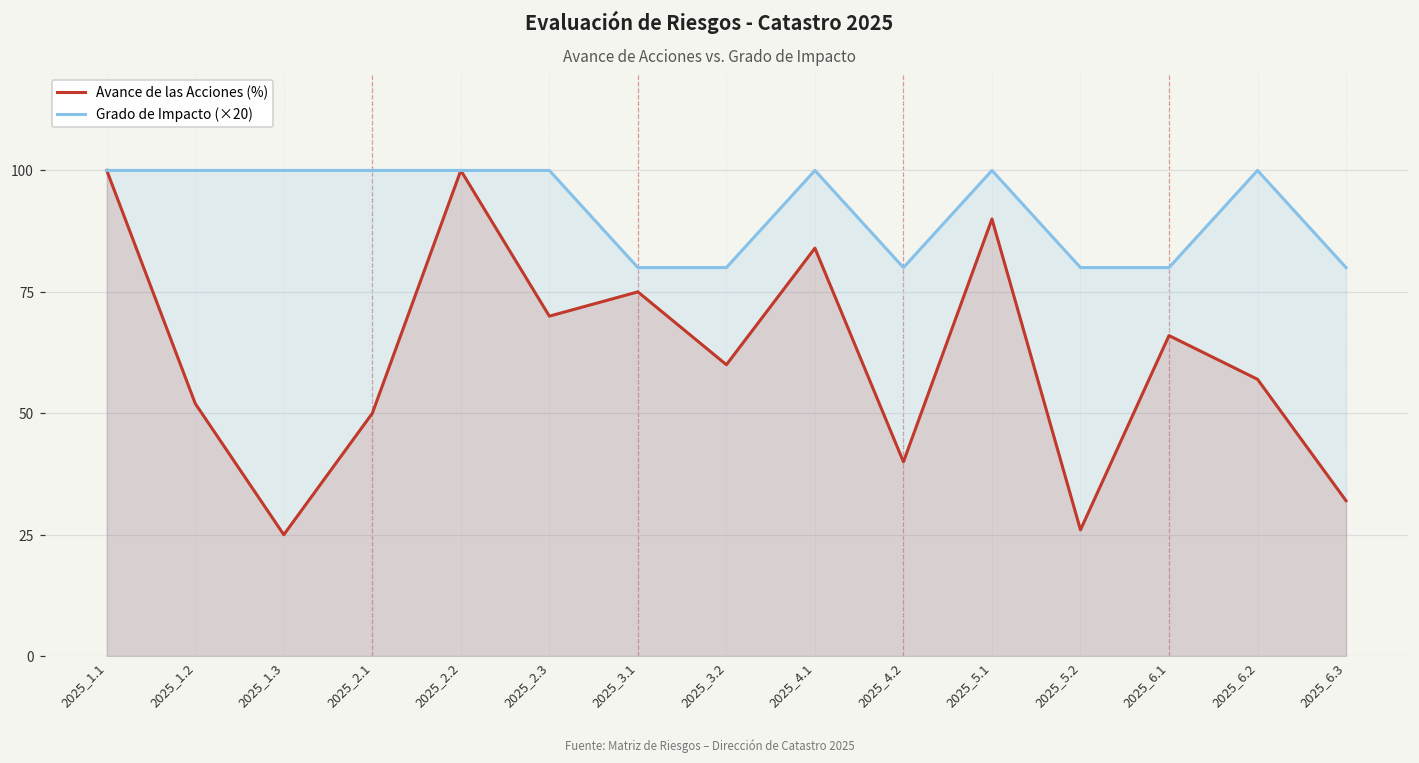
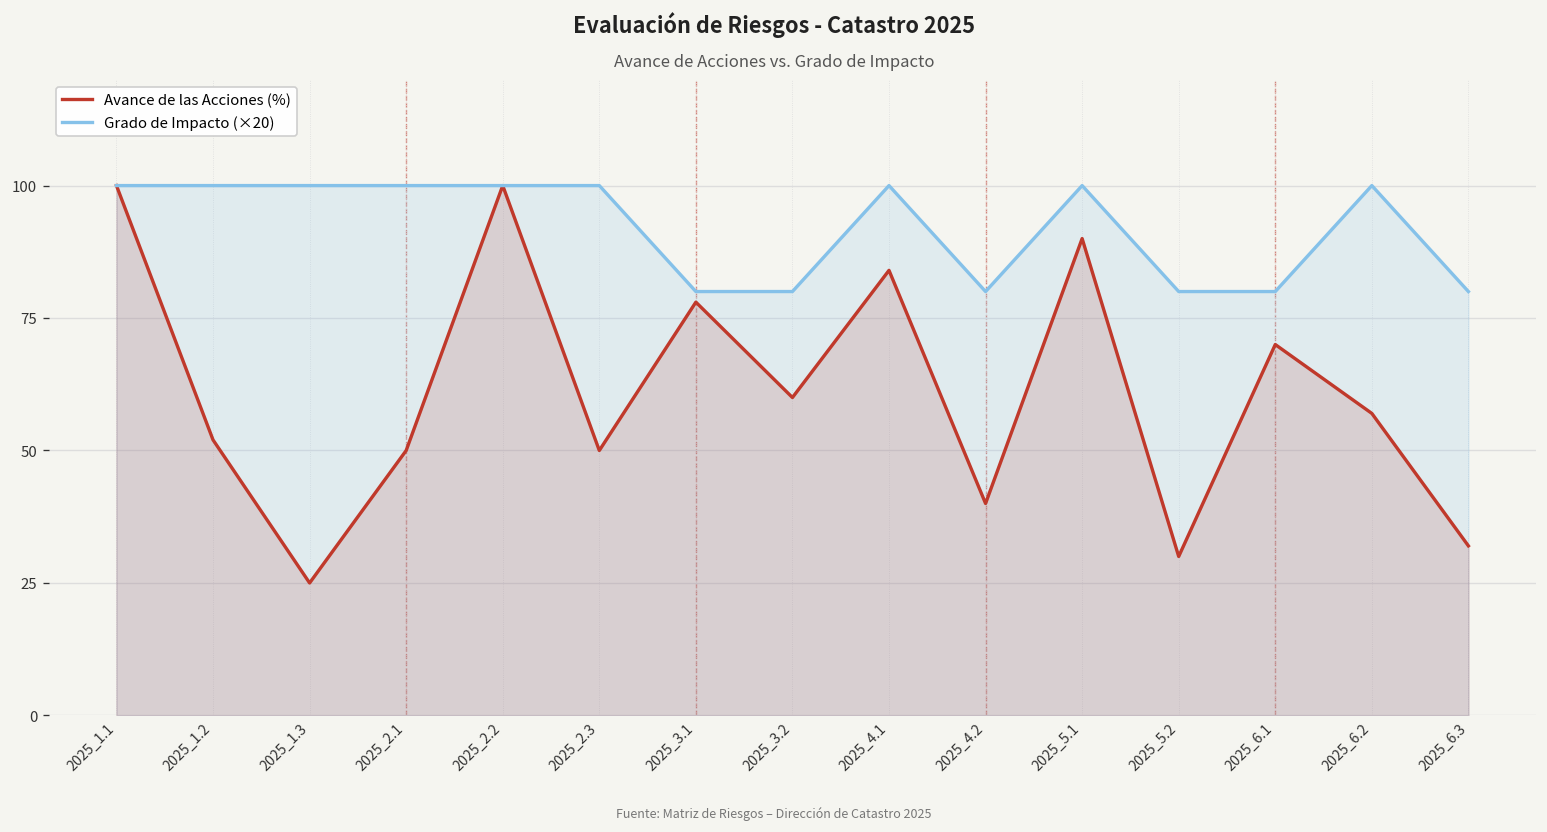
  {
    "Avance de las Acciones (%)": {
      "2025_1.2": 52,
      "2025_1.3": 25,
      "2025_2.1": 50,
-     "2025_2.3": 70,
-     "2025_3.1": 75,
+     "2025_2.3": 50,
+     "2025_3.1": 78,
      "2025_3.2": 60,
      "2025_4.1": 84,
      "2025_4.2": 40,
      "2025_5.1": 90,
-     "2025_5.2": 26,
-     "2025_6.1": 66,
+     "2025_5.2": 30,
+     "2025_6.1": 70,
      "2025_6.2": 57,
      "2025_6.3": 32
    },
    "Grado de Impacto (×20)": {
      "2025_1.2": 100,
      "2025_1.3": 100,
      "2025_2.1": 100,
      "2025_2.3": 100,
      "2025_3.1": 80,
      "2025_3.2": 80,
      "2025_4.1": 100,
      "2025_4.2": 80,
      "2025_5.1": 100,
      "2025_5.2": 80,
      "2025_6.1": 80,
      "2025_6.2": 100,
      "2025_6.3": 80
    }
  }
